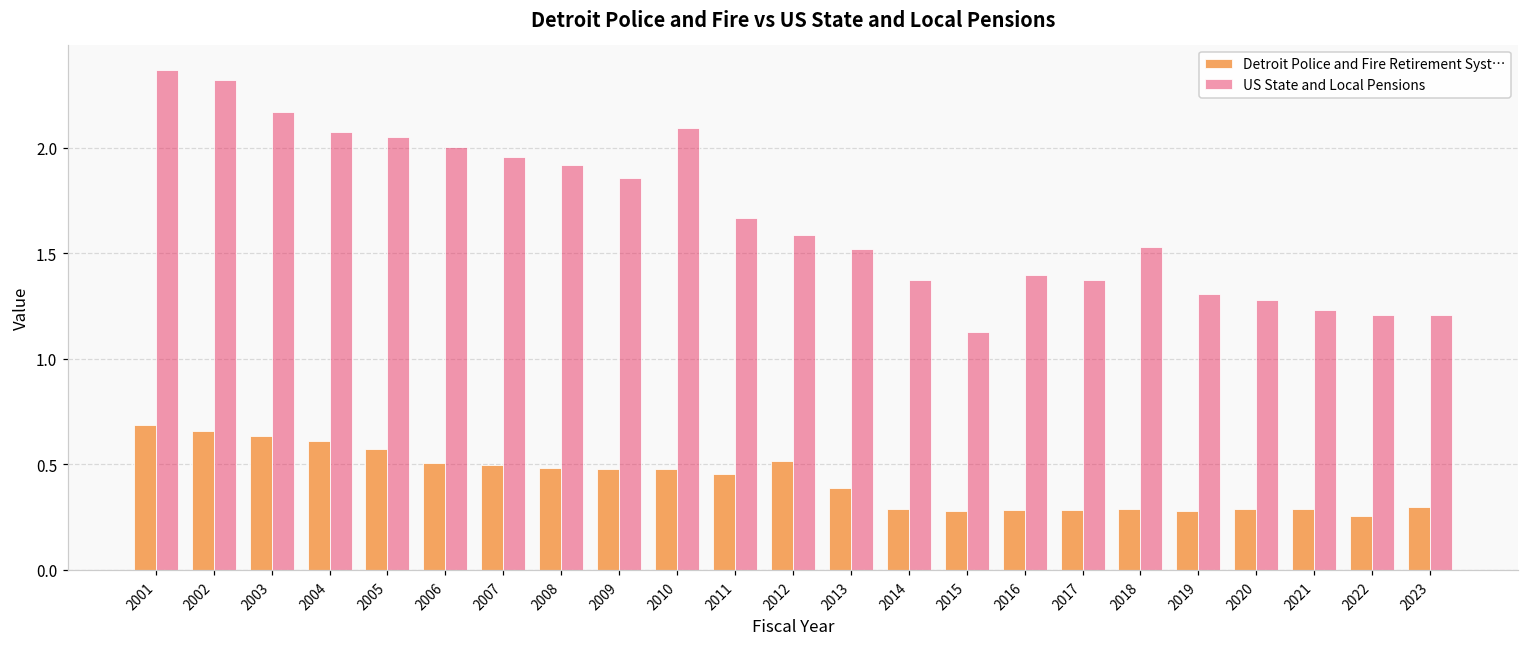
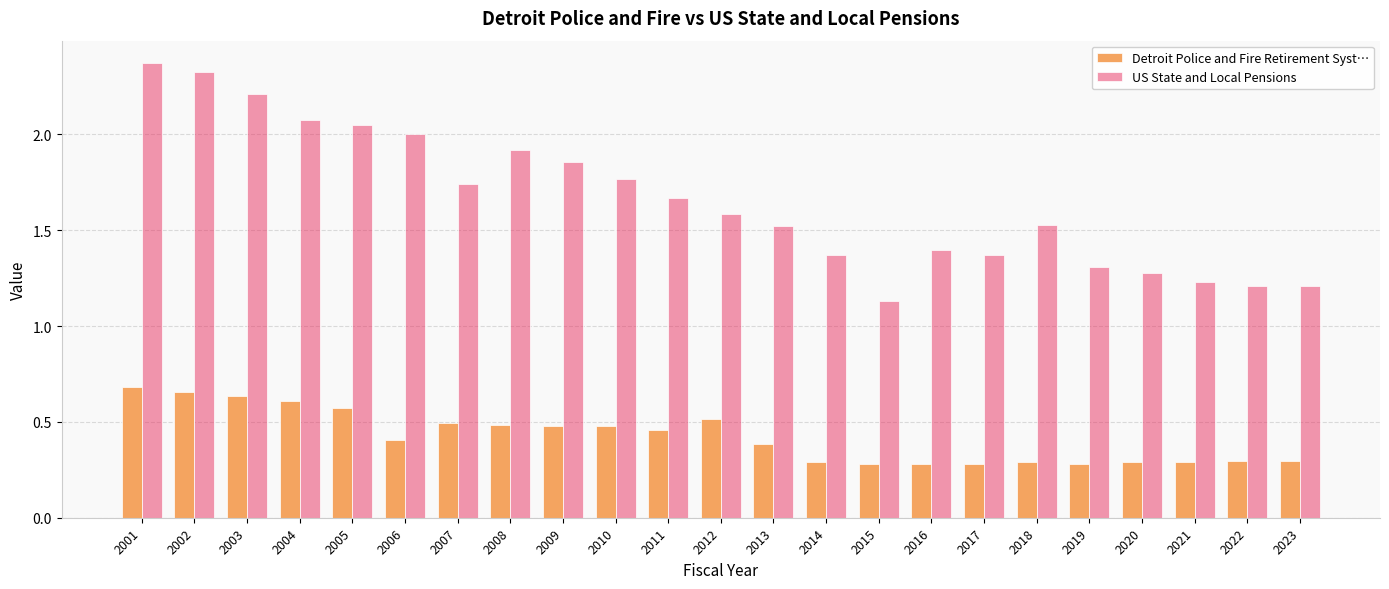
  {
    "Detroit Police and Fire Retirement Syst…": {
      "2001": 0.68,
      "2002": 0.66,
      "2003": 0.64,
      "2004": 0.61,
      "2005": 0.57,
-     "2006": 0.50,
+     "2006": 0.41,
      "2007": 0.50,
      "2008": 0.48,
      "2009": 0.48,
      "2010": 0.48,
      "2011": 0.46,
      "2012": 0.51,
      "2013": 0.39,
      "2014": 0.29,
      "2015": 0.28,
      "2016": 0.28,
      "2017": 0.28,
      "2018": 0.29,
      "2019": 0.28,
      "2020": 0.29,
      "2021": 0.29,
-     "2022": 0.25,
+     "2022": 0.30,
      "2023": 0.30
    },
    "US State and Local Pensions": {
      "2001": 2.37,
      "2002": 2.32,
-     "2003": 2.17,
+     "2003": 2.21,
      "2004": 2.07,
      "2005": 2.05,
      "2006": 2.00,
-     "2007": 1.96,
+     "2007": 1.74,
      "2008": 1.92,
      "2009": 1.86,
-     "2010": 2.09,
+     "2010": 1.77,
      "2011": 1.67,
      "2012": 1.59,
      "2013": 1.52,
      "2014": 1.37,
      "2015": 1.13,
      "2016": 1.40,
      "2017": 1.37,
      "2018": 1.53,
      "2019": 1.31,
      "2020": 1.28,
      "2021": 1.23,
      "2022": 1.21,
      "2023": 1.21
    }
  }
